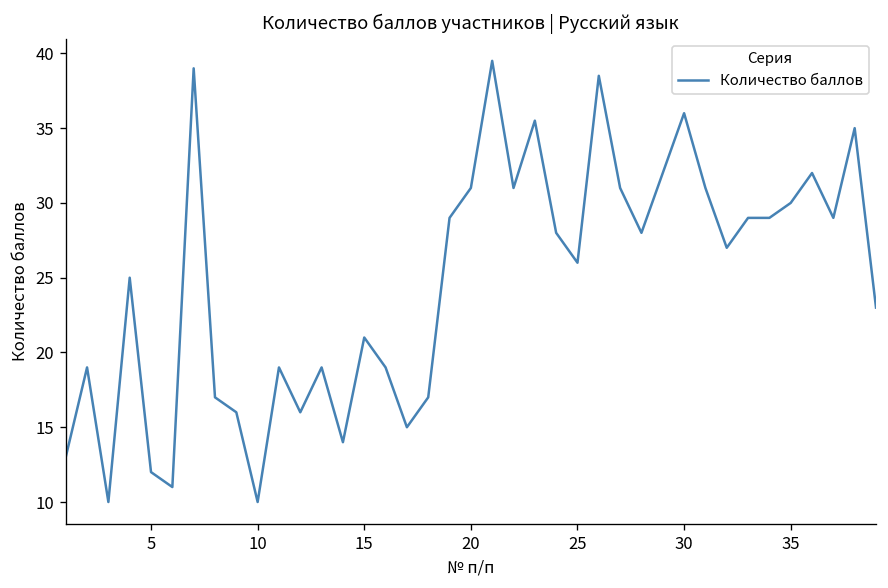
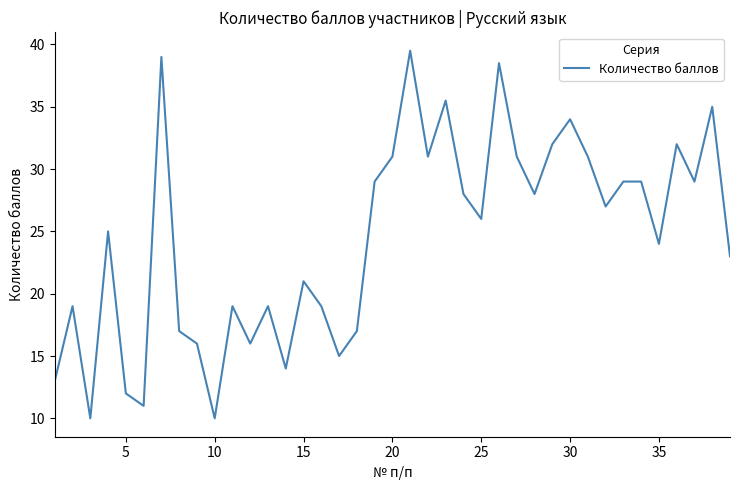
  {
    "5": 12,
    "10": 10,
    "15": 21,
    "20": 31,
    "25": 26,
-   "30": 36,
-   "35": 30
+   "30": 34,
+   "35": 24
  }
